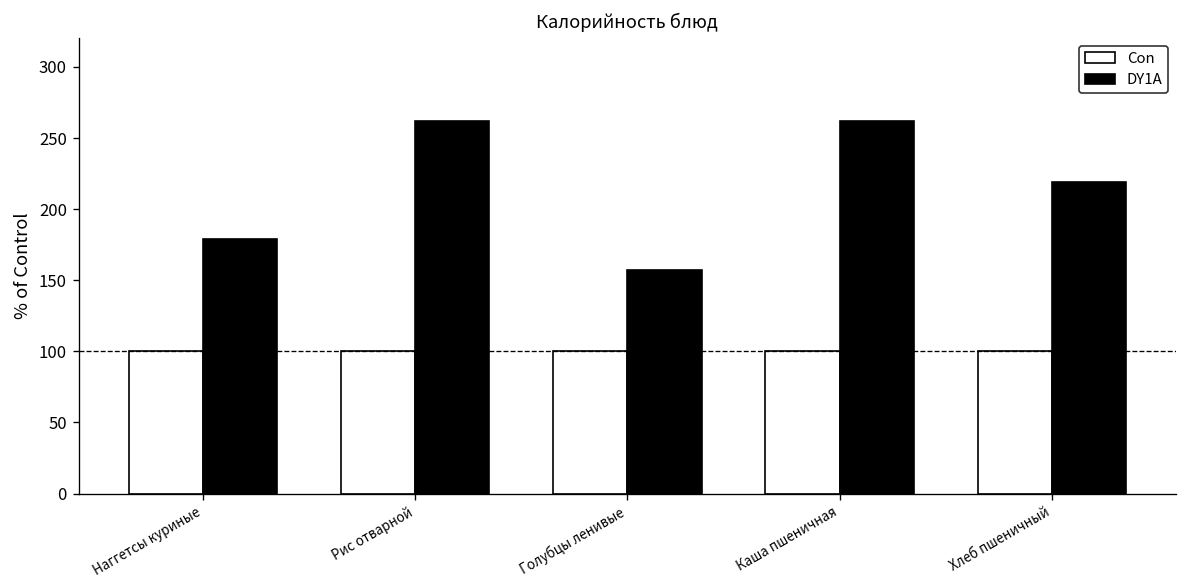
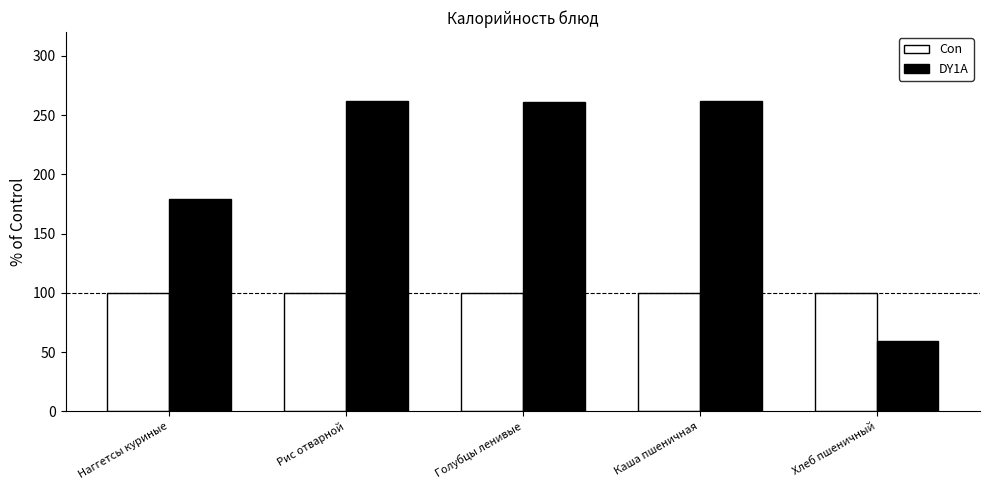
  {
    "Con": {
      "Наггетсы куриные": 100,
      "Рис отварной": 100,
      "Голубцы ленивые": 100,
      "Каша пшеничная": 100,
      "Хлеб пшеничный": 100
    },
    "DY1A": {
      "Наггетсы куриные": 179,
      "Рис отварной": 262,
-     "Голубцы ленивые": 157,
+     "Голубцы ленивые": 261,
      "Каша пшеничная": 262,
-     "Хлеб пшеничный": 219
+     "Хлеб пшеничный": 59
    }
  }
